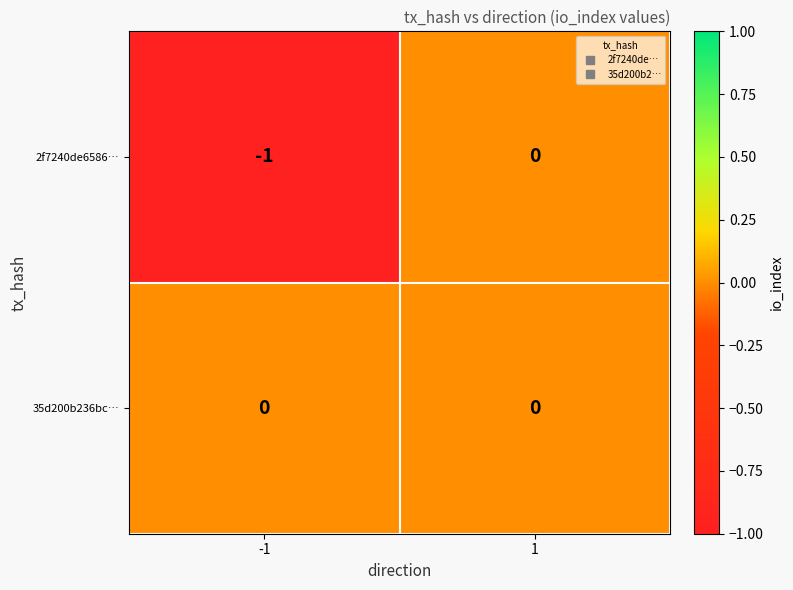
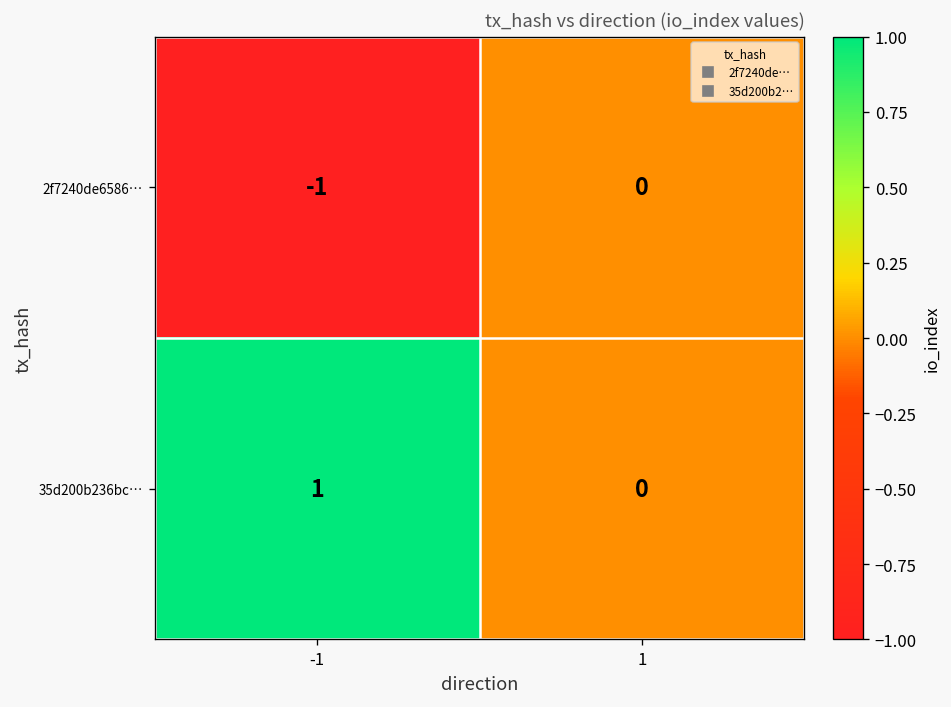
  {
    "2f7240de6586…": {
      "-1": -1,
      "1": 0
    },
    "35d200b236bc…": {
-     "-1": 0,
+     "-1": 1,
      "1": 0
    }
  }
